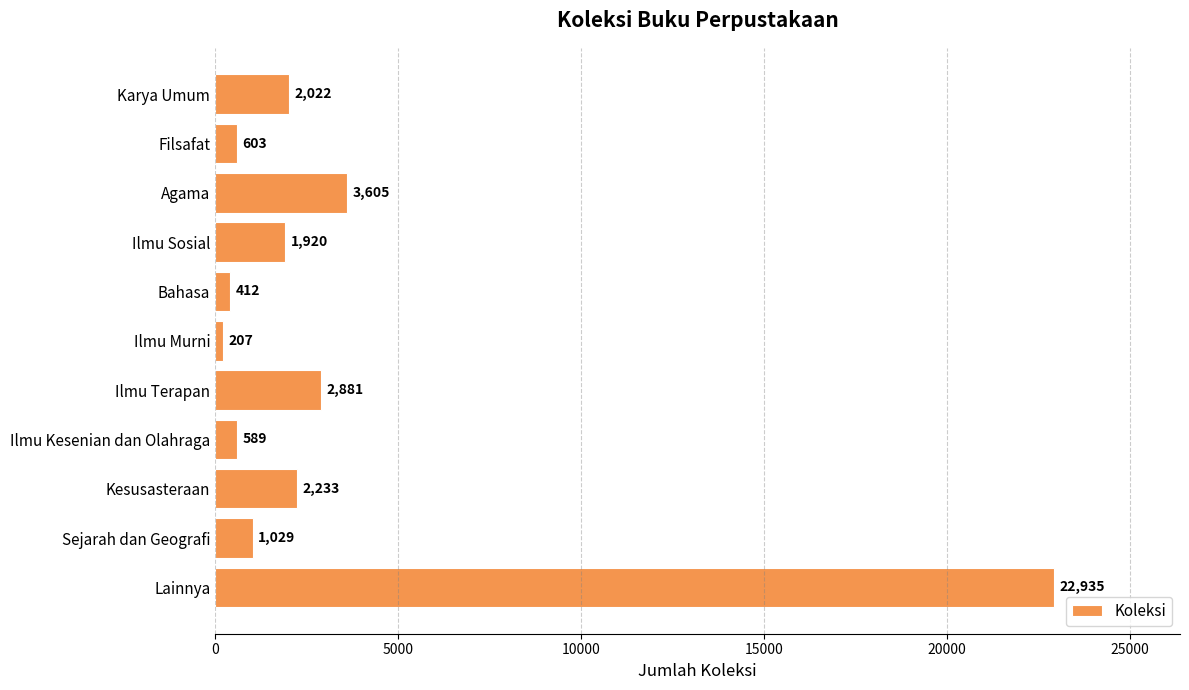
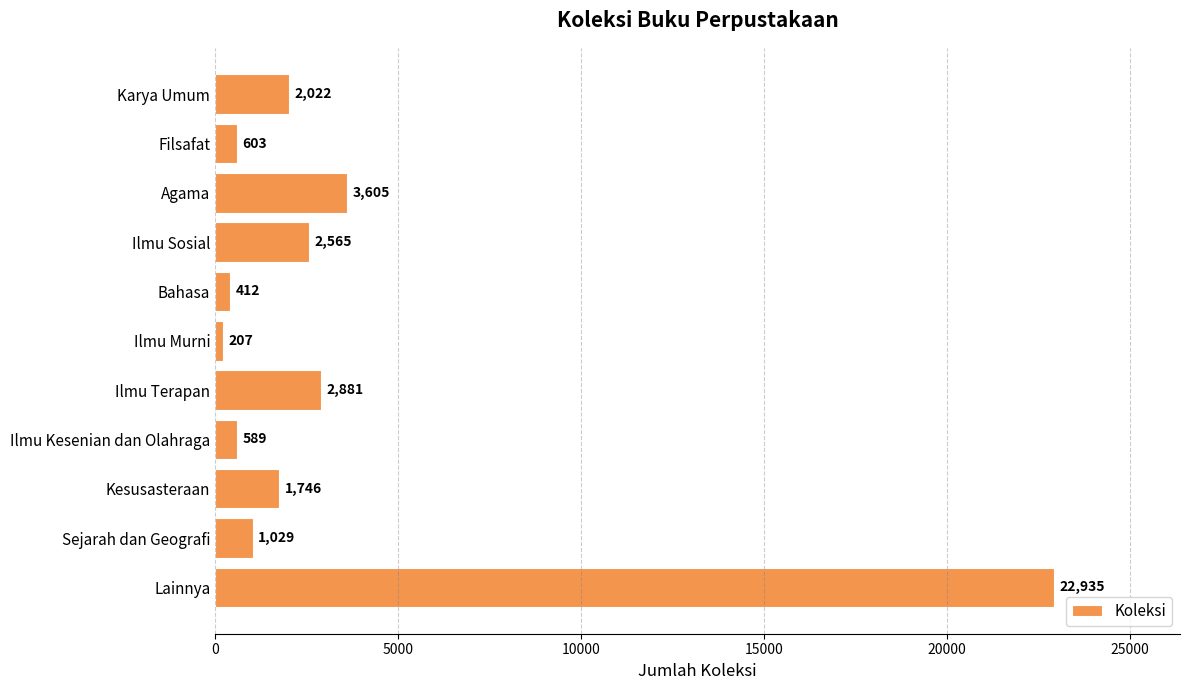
  {
    "Karya Umum": "2,022",
    "Filsafat": "603",
    "Agama": "3,605",
-   "Ilmu Sosial": "1,920",
+   "Ilmu Sosial": "2,565",
    "Bahasa": "412",
    "Ilmu Murni": "207",
    "Ilmu Terapan": "2,881",
    "Ilmu Kesenian dan Olahraga": "589",
-   "Kesusasteraan": "2,233",
+   "Kesusasteraan": "1,746",
    "Sejarah dan Geografi": "1,029",
    "Lainnya": "22,935"
  }
